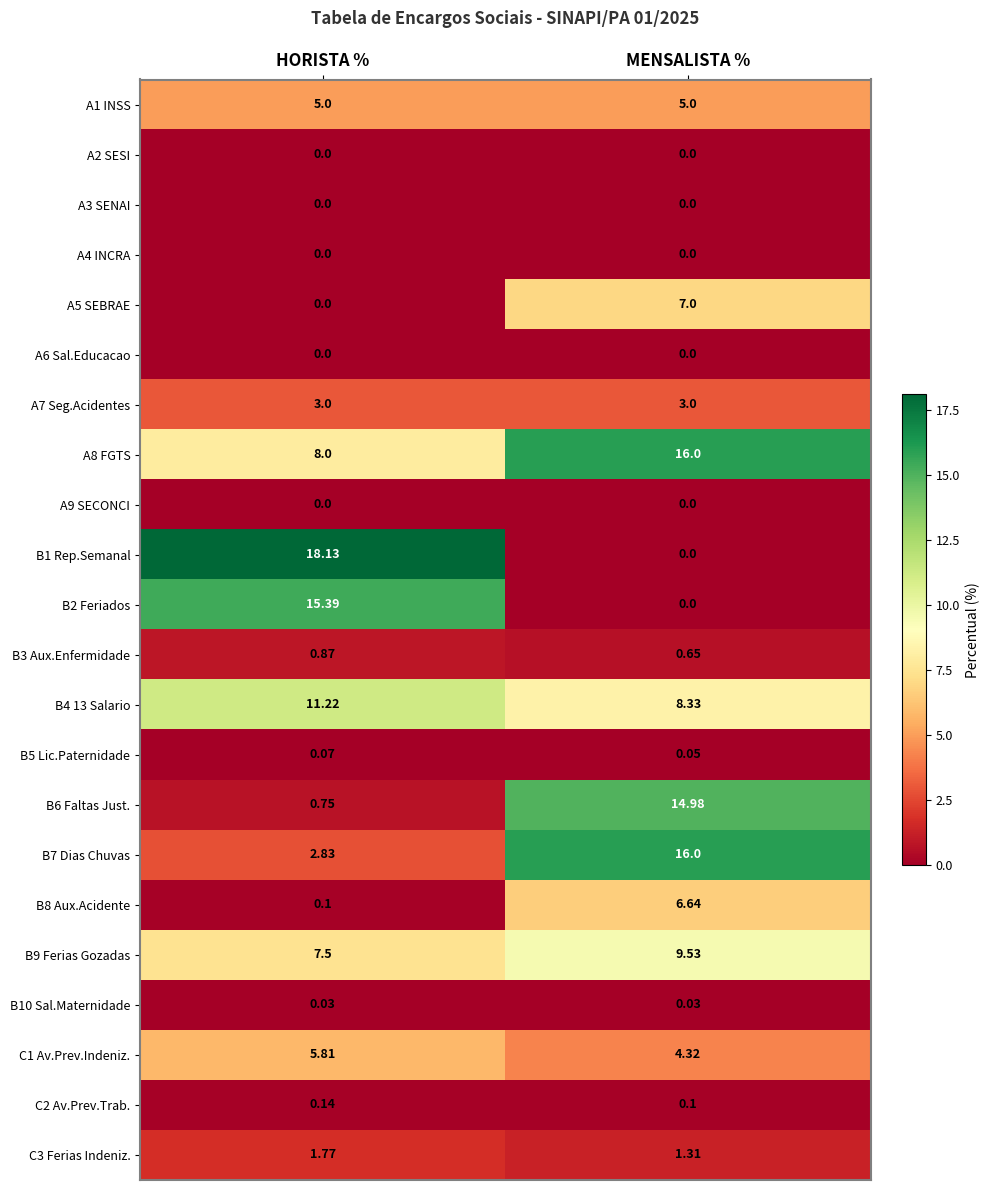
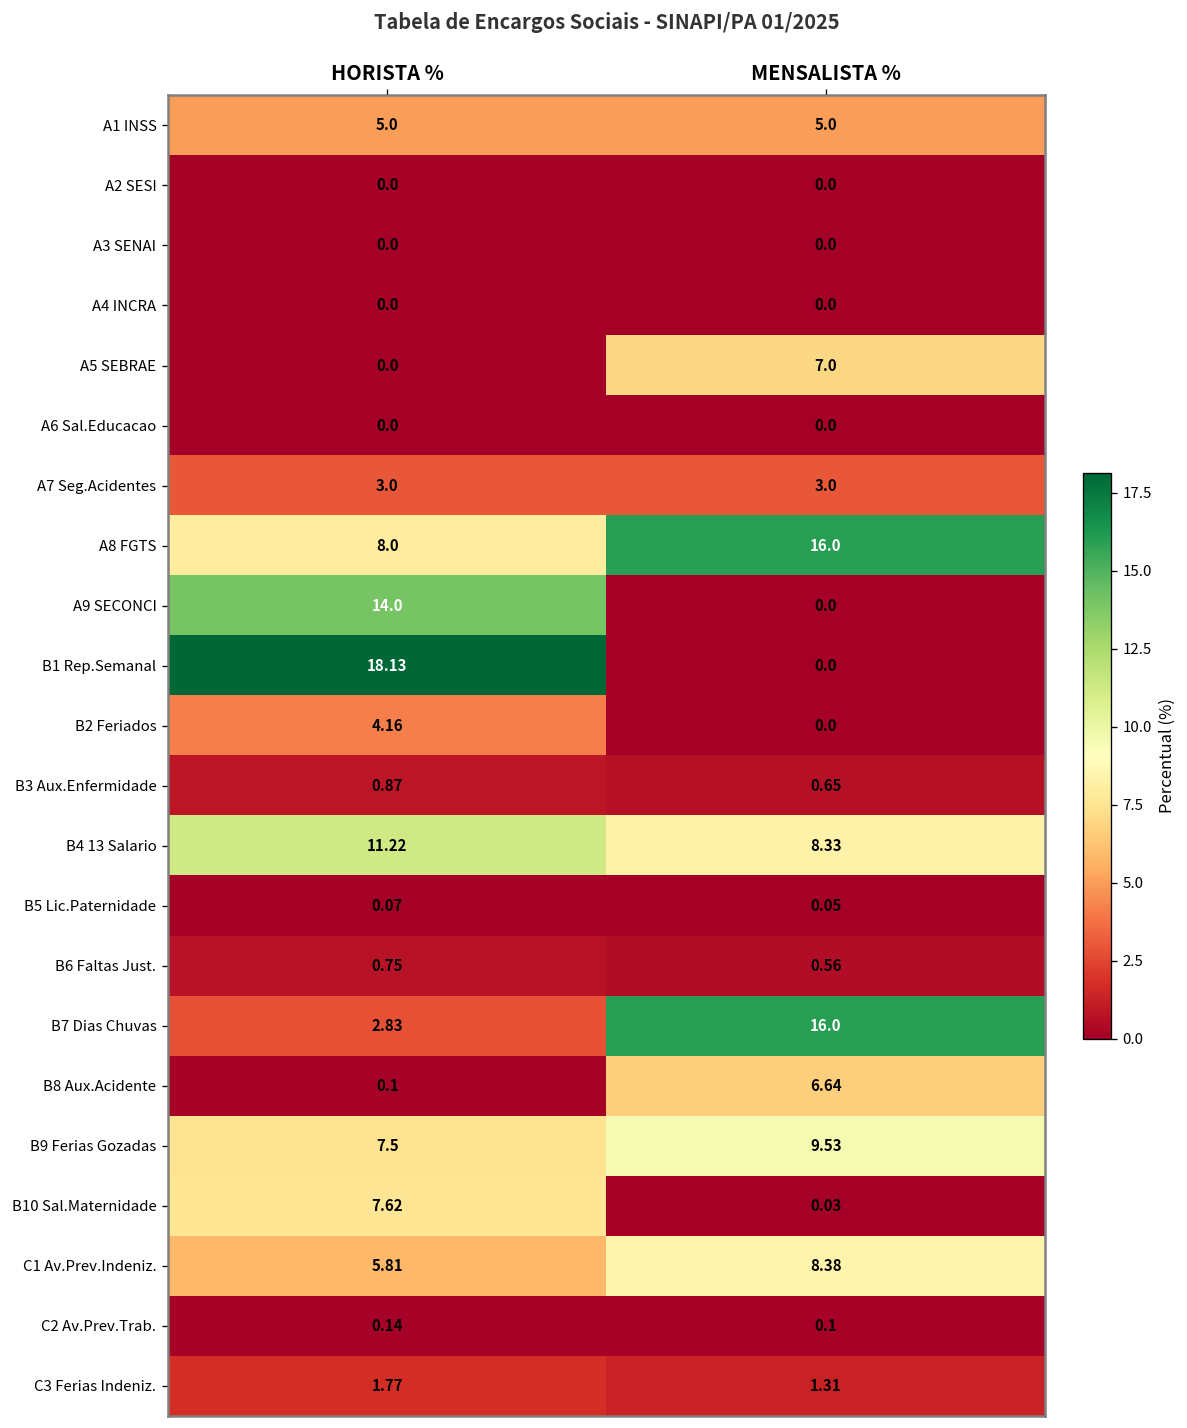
  {
    "A1 INSS": {
      "HORISTA %": 5.0,
      "MENSALISTA %": 5.0
    },
    "A2 SESI": {
      "HORISTA %": 0.0,
      "MENSALISTA %": 0.0
    },
    "A3 SENAI": {
      "HORISTA %": 0.0,
      "MENSALISTA %": 0.0
    },
    "A4 INCRA": {
      "HORISTA %": 0.0,
      "MENSALISTA %": 0.0
    },
    "A5 SEBRAE": {
      "HORISTA %": 0.0,
      "MENSALISTA %": 7.0
    },
    "A6 Sal.Educacao": {
      "HORISTA %": 0.0,
      "MENSALISTA %": 0.0
    },
    "A7 Seg.Acidentes": {
      "HORISTA %": 3.0,
      "MENSALISTA %": 3.0
    },
    "A8 FGTS": {
      "HORISTA %": 8.0,
      "MENSALISTA %": 16.0
    },
    "A9 SECONCI": {
-     "HORISTA %": 0.0,
+     "HORISTA %": 14.0,
      "MENSALISTA %": 0.0
    },
    "B1 Rep.Semanal": {
      "HORISTA %": 18.13,
      "MENSALISTA %": 0.0
    },
    "B2 Feriados": {
-     "HORISTA %": 15.39,
+     "HORISTA %": 4.16,
      "MENSALISTA %": 0.0
    },
    "B3 Aux.Enfermidade": {
      "HORISTA %": 0.87,
      "MENSALISTA %": 0.65
    },
    "B4 13 Salario": {
      "HORISTA %": 11.22,
      "MENSALISTA %": 8.33
    },
    "B5 Lic.Paternidade": {
      "HORISTA %": 0.07,
      "MENSALISTA %": 0.05
    },
    "B6 Faltas Just.": {
      "HORISTA %": 0.75,
-     "MENSALISTA %": 14.98
+     "MENSALISTA %": 0.56
    },
    "B7 Dias Chuvas": {
      "HORISTA %": 2.83,
      "MENSALISTA %": 16.0
    },
    "B8 Aux.Acidente": {
      "HORISTA %": 0.1,
      "MENSALISTA %": 6.64
    },
    "B9 Ferias Gozadas": {
      "HORISTA %": 7.5,
      "MENSALISTA %": 9.53
    },
    "B10 Sal.Maternidade": {
-     "HORISTA %": 0.03,
+     "HORISTA %": 7.62,
      "MENSALISTA %": 0.03
    },
    "C1 Av.Prev.Indeniz.": {
      "HORISTA %": 5.81,
-     "MENSALISTA %": 4.32
+     "MENSALISTA %": 8.38
    },
    "C2 Av.Prev.Trab.": {
      "HORISTA %": 0.14,
      "MENSALISTA %": 0.1
    },
    "C3 Ferias Indeniz.": {
      "HORISTA %": 1.77,
      "MENSALISTA %": 1.31
    }
  }
